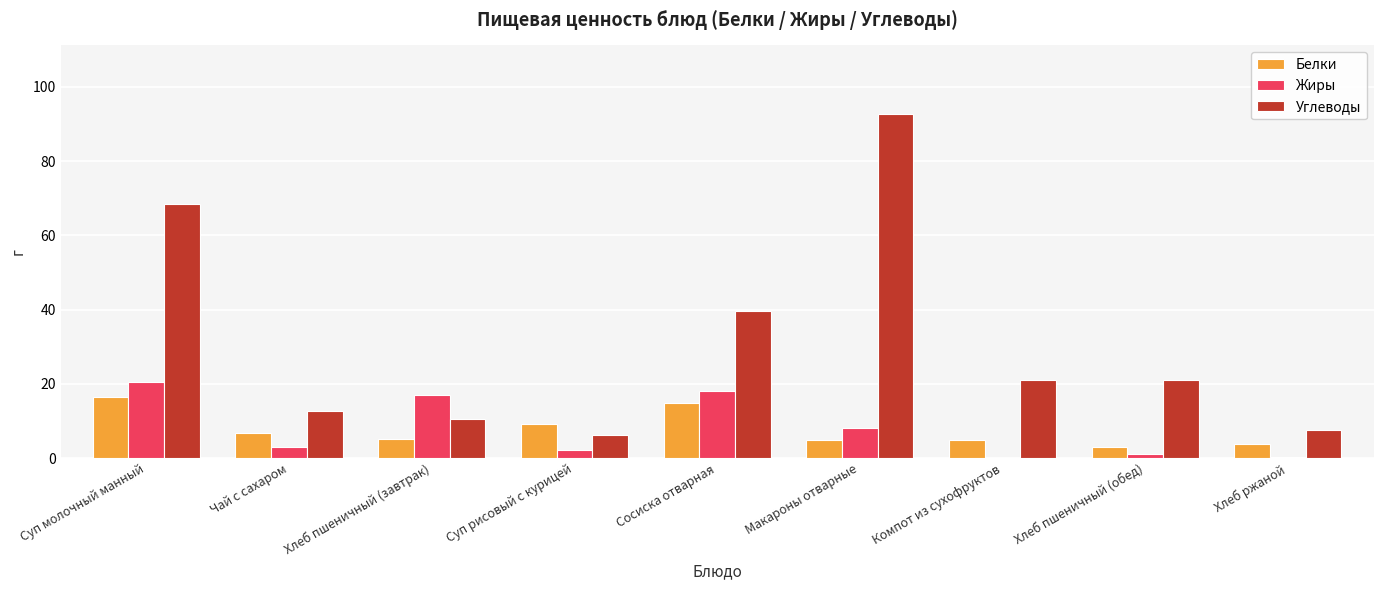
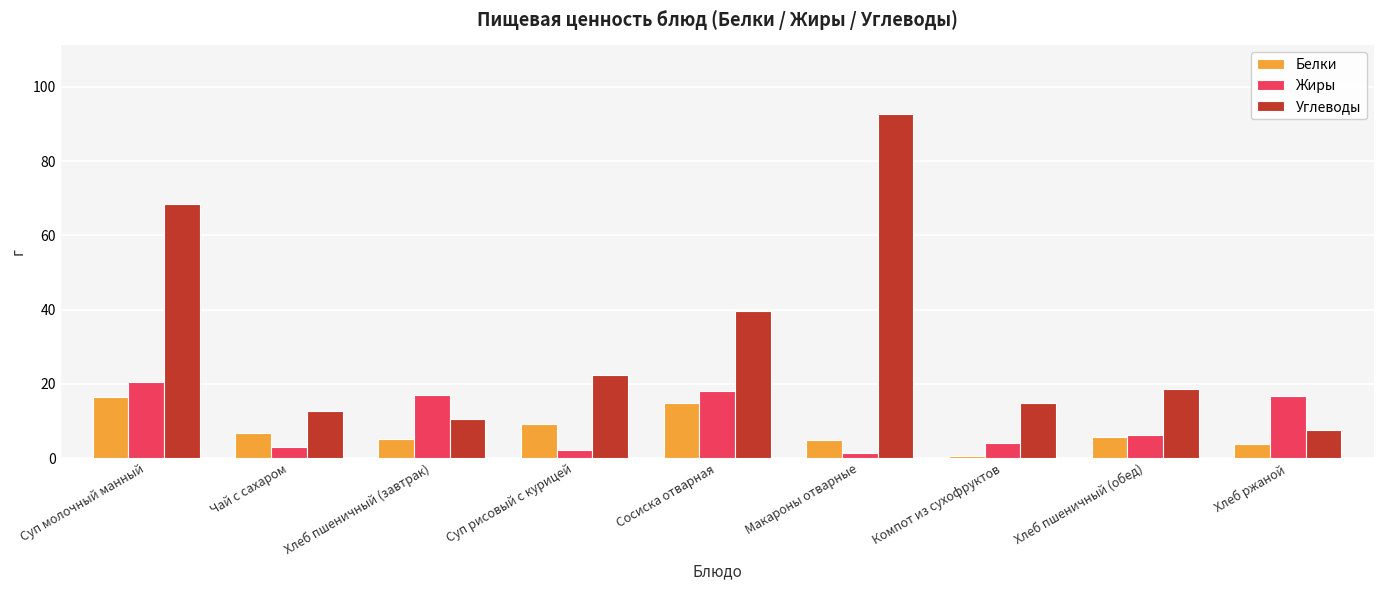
  {
    "Белки": {
      "Суп молочный манный": 17,
      "Чай с сахаром": 7,
      "Хлеб пшеничный (завтрак)": 5,
      "Суп рисовый с курицей": 9,
      "Сосиска отварная": 15,
      "Макароны отварные": 5,
-     "Компот из сухофруктов": 5,
-     "Хлеб пшеничный (обед)": 3,
+     "Компот из сухофруктов": 1,
+     "Хлеб пшеничный (обед)": 6,
      "Хлеб ржаной": 4
    },
    "Жиры": {
      "Суп молочный манный": 20,
      "Чай с сахаром": 3,
      "Хлеб пшеничный (завтрак)": 17,
      "Суп рисовый с курицей": 2,
      "Сосиска отварная": 18,
-     "Макароны отварные": 8,
-     "Компот из сухофруктов": 0,
-     "Хлеб пшеничный (обед)": 1,
-     "Хлеб ржаной": 0
+     "Макароны отварные": 1,
+     "Компот из сухофруктов": 4,
+     "Хлеб пшеничный (обед)": 6,
+     "Хлеб ржаной": 17
    },
    "Углеводы": {
      "Суп молочный манный": 68,
      "Чай с сахаром": 13,
      "Хлеб пшеничный (завтрак)": 11,
-     "Суп рисовый с курицей": 6,
+     "Суп рисовый с курицей": 22,
      "Сосиска отварная": 40,
      "Макароны отварные": 93,
-     "Компот из сухофруктов": 21,
-     "Хлеб пшеничный (обед)": 21,
+     "Компот из сухофруктов": 15,
+     "Хлеб пшеничный (обед)": 19,
      "Хлеб ржаной": 7
    }
  }
